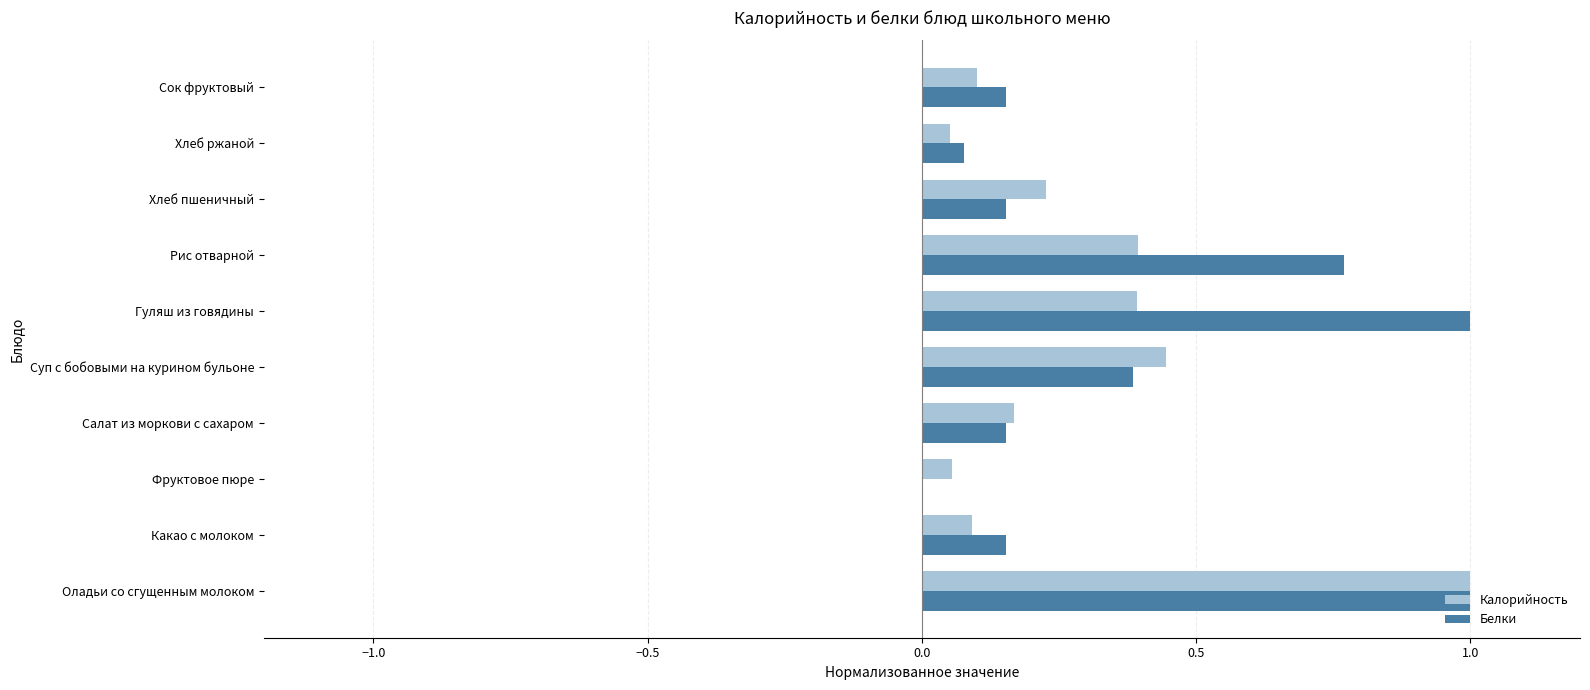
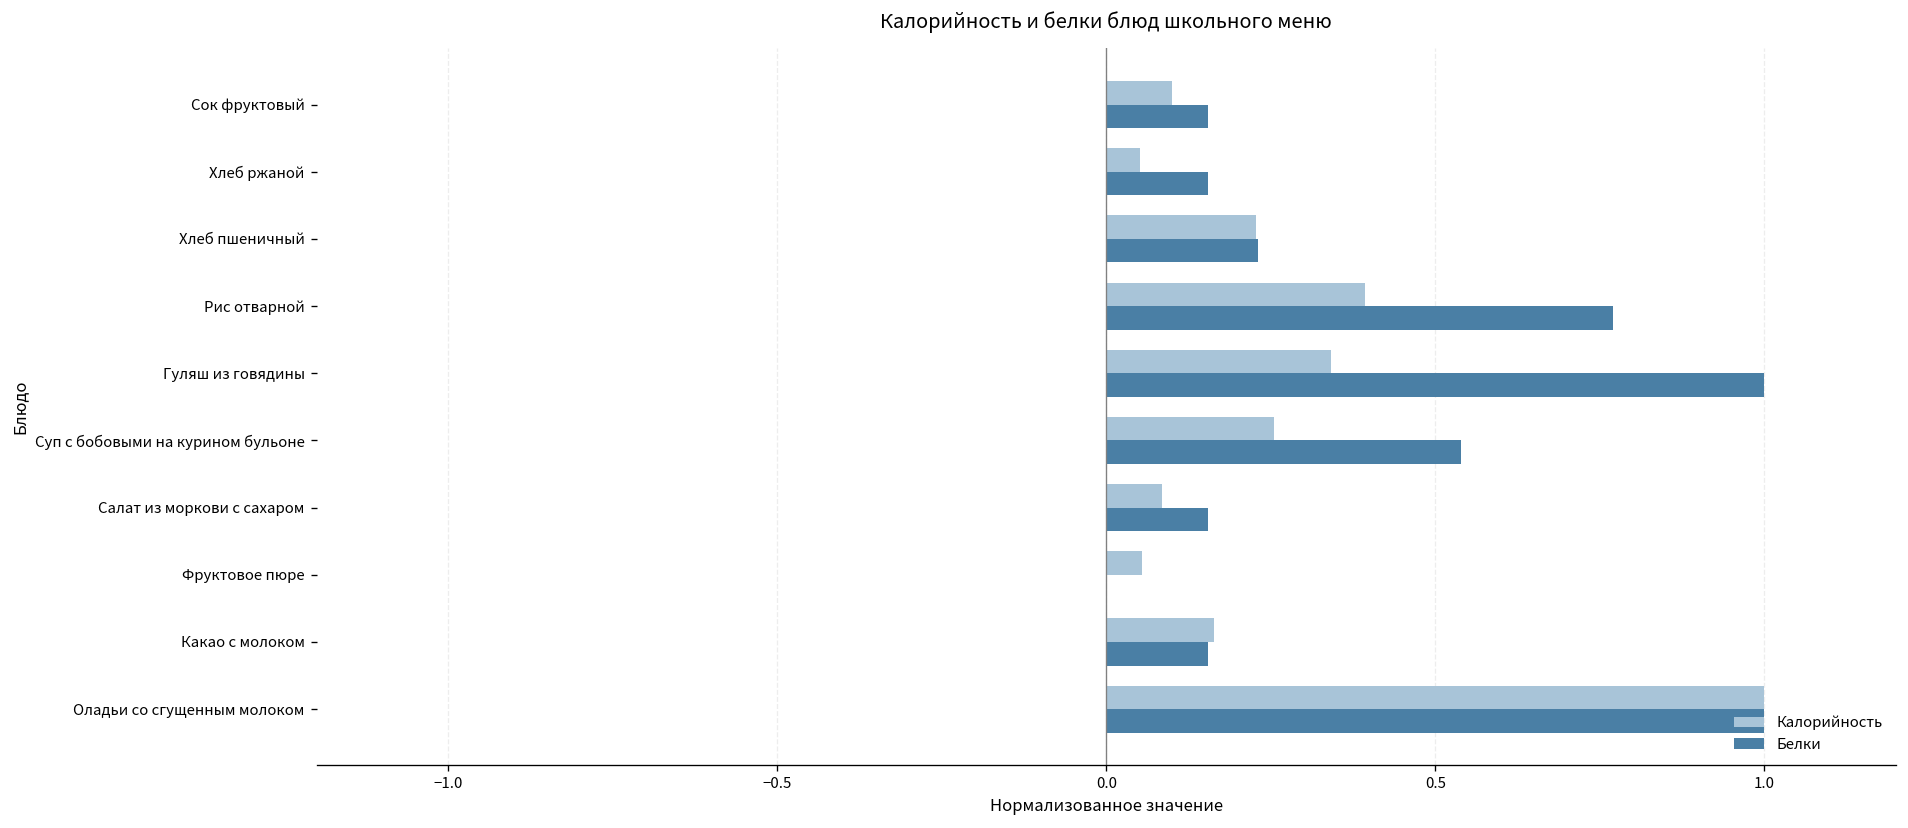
  {
    "Калорийность": {
      "Сок фруктовый": 0.10,
      "Хлеб ржаной": 0.05,
      "Хлеб пшеничный": 0.23,
      "Рис отварной": 0.39,
-     "Гуляш из говядины": 0.39,
-     "Суп с бобовыми на курином бульоне": 0.45,
-     "Салат из моркови с сахаром": 0.17,
+     "Гуляш из говядины": 0.34,
+     "Суп с бобовыми на курином бульоне": 0.25,
+     "Салат из моркови с сахаром": 0.08,
      "Фруктовое пюре": 0.05,
-     "Какао с молоком": 0.09,
+     "Какао с молоком": 0.16,
      "Оладьи со сгущенным молоком": 1.00
    },
    "Белки": {
      "Сок фруктовый": 0.15,
-     "Хлеб ржаной": 0.08,
-     "Хлеб пшеничный": 0.15,
+     "Хлеб ржаной": 0.15,
+     "Хлеб пшеничный": 0.23,
      "Рис отварной": 0.77,
      "Гуляш из говядины": 1.00,
-     "Суп с бобовыми на курином бульоне": 0.38,
+     "Суп с бобовыми на курином бульоне": 0.54,
      "Салат из моркови с сахаром": 0.15,
      "Фруктовое пюре": 0.00,
      "Какао с молоком": 0.15,
      "Оладьи со сгущенным молоком": 1.00
    }
  }
